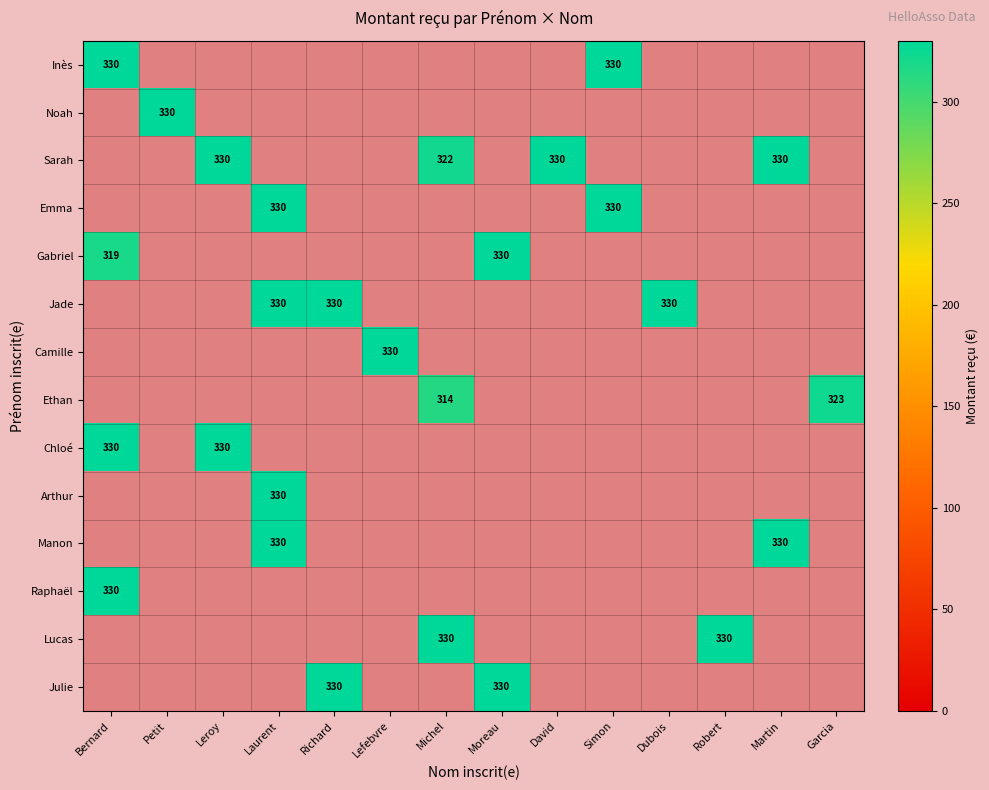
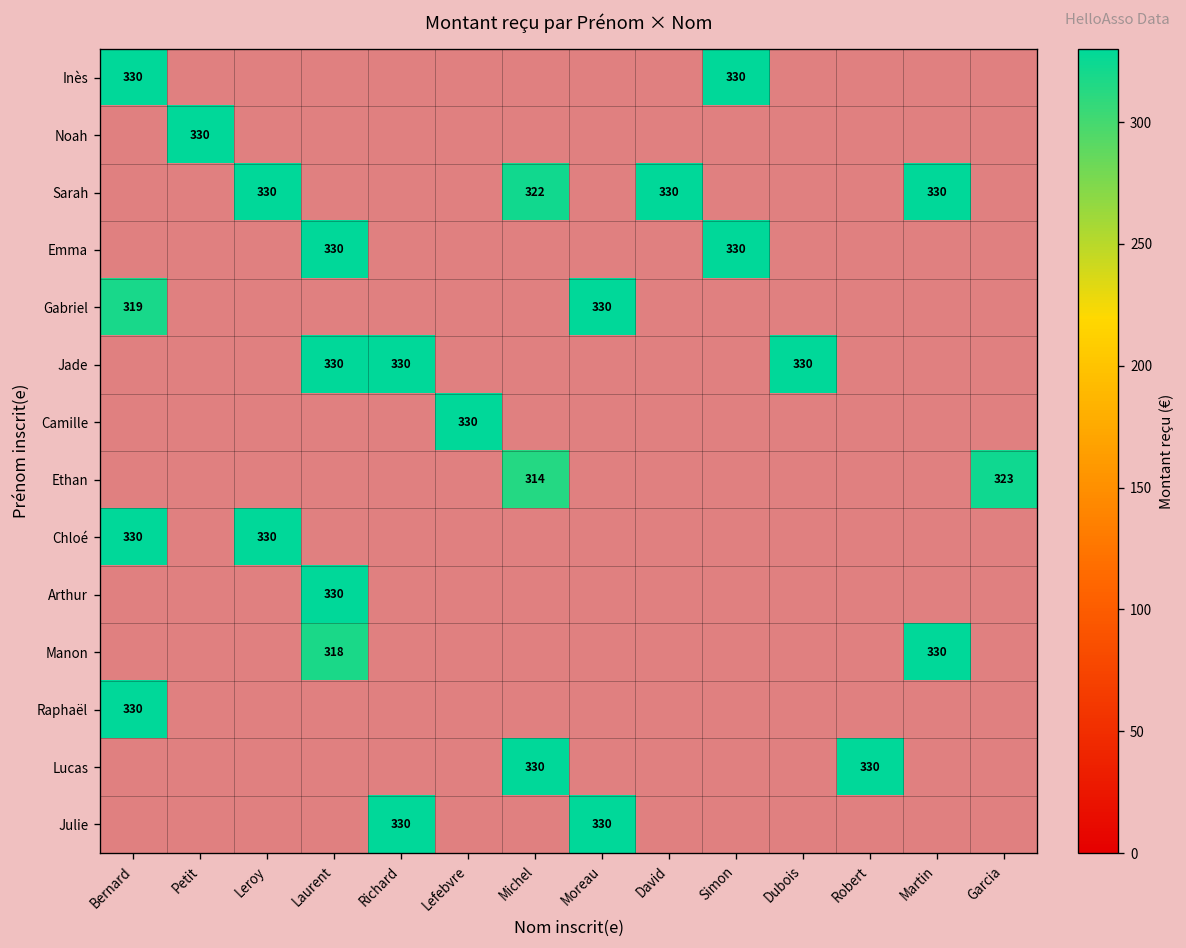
  {
    "Inès": {
      "Bernard": 330,
      "Simon": 330
    },
    "Noah": {
      "Petit": 330
    },
    "Sarah": {
      "Leroy": 330,
      "Michel": 322,
      "David": 330,
      "Martin": 330
    },
    "Emma": {
      "Laurent": 330,
      "Simon": 330
    },
    "Gabriel": {
      "Bernard": 319,
      "Moreau": 330
    },
    "Jade": {
      "Laurent": 330,
      "Richard": 330,
      "Dubois": 330
    },
    "Camille": {
      "Lefebvre": 330
    },
    "Ethan": {
      "Michel": 314,
      "Garcia": 323
    },
    "Chloé": {
      "Bernard": 330,
      "Leroy": 330
    },
    "Arthur": {
      "Laurent": 330
    },
    "Manon": {
-     "Laurent": 330,
+     "Laurent": 318,
      "Martin": 330
    },
    "Raphaël": {
      "Bernard": 330
    },
    "Lucas": {
      "Michel": 330,
      "Robert": 330
    },
    "Julie": {
      "Richard": 330,
      "Moreau": 330
    }
  }
